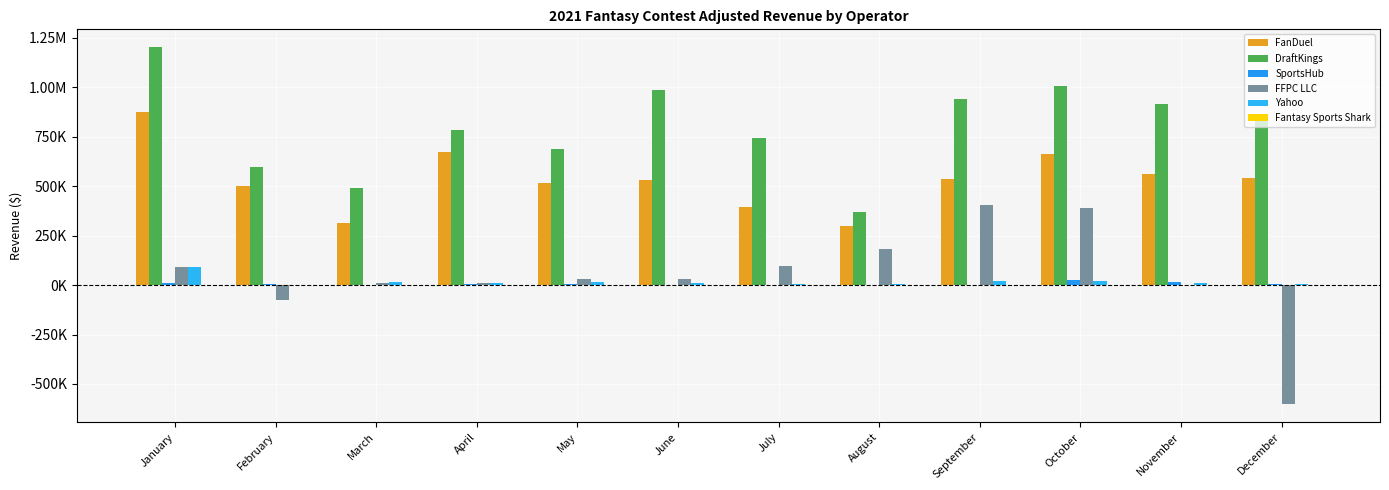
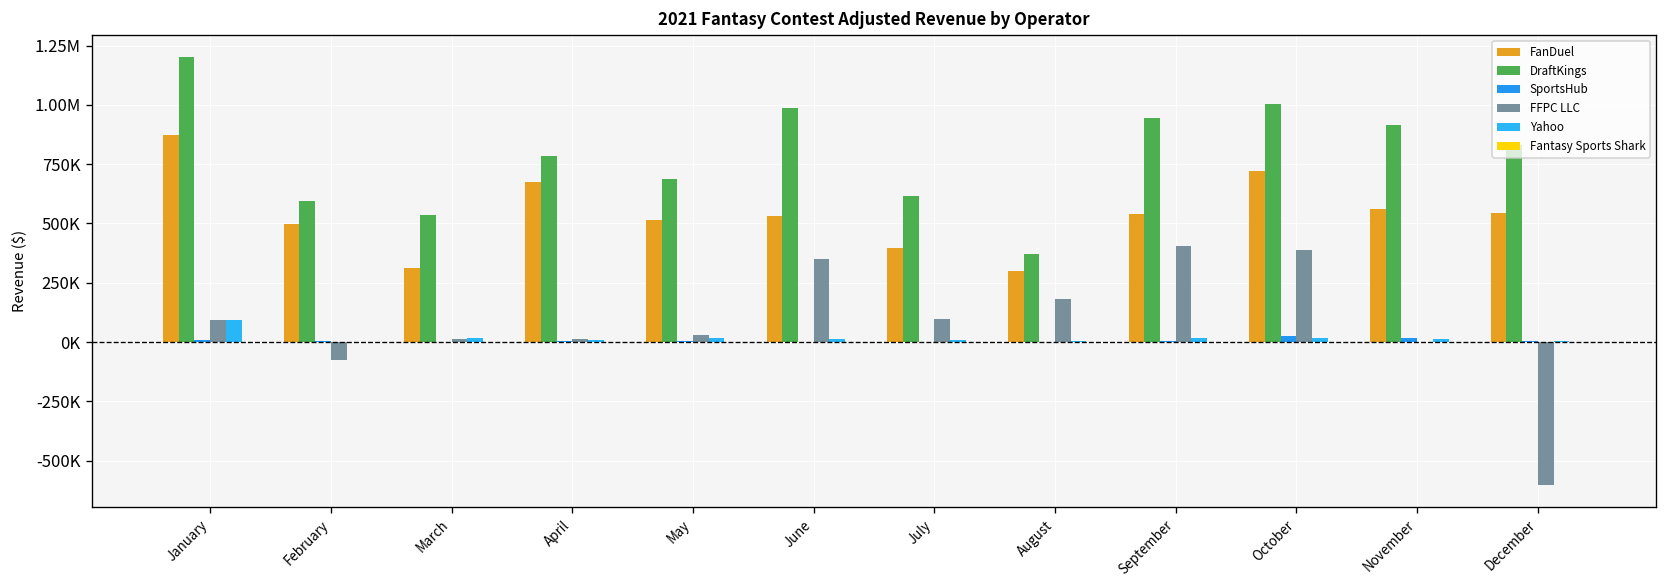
  {
    "FanDuel": {
      "January": 870000,
      "February": 500000,
      "March": 310000,
      "April": 680000,
      "May": 510000,
      "June": 530000,
      "July": 400000,
      "August": 300000,
      "September": 540000,
-     "October": 660000,
+     "October": 720000,
      "November": 560000,
      "December": 540000
    },
    "DraftKings": {
      "January": 1200000,
      "February": 600000,
-     "March": 490000,
+     "March": 540000,
      "April": 780000,
      "May": 690000,
      "June": 990000,
-     "July": 740000,
+     "July": 610000,
      "August": 370000,
      "September": 940000,
      "October": 1010000,
      "November": 910000
    },
    "FFPC LLC": {
      "January": 90000,
      "February": -80000,
      "May": 30000,
-     "June": 30000,
+     "June": 350000,
      "July": 100000,
      "August": 180000,
      "September": 400000,
      "October": 390000,
      "December": -600000
    },
    "Fantasy Sports Shark": {
      "January": 0,
      "February": 0,
      "March": 0,
      "April": 0,
      "May": 0,
      "June": 0,
      "July": 0,
      "August": 0,
      "September": 0,
      "October": 0,
      "November": 0,
      "December": 0
    }
  }
